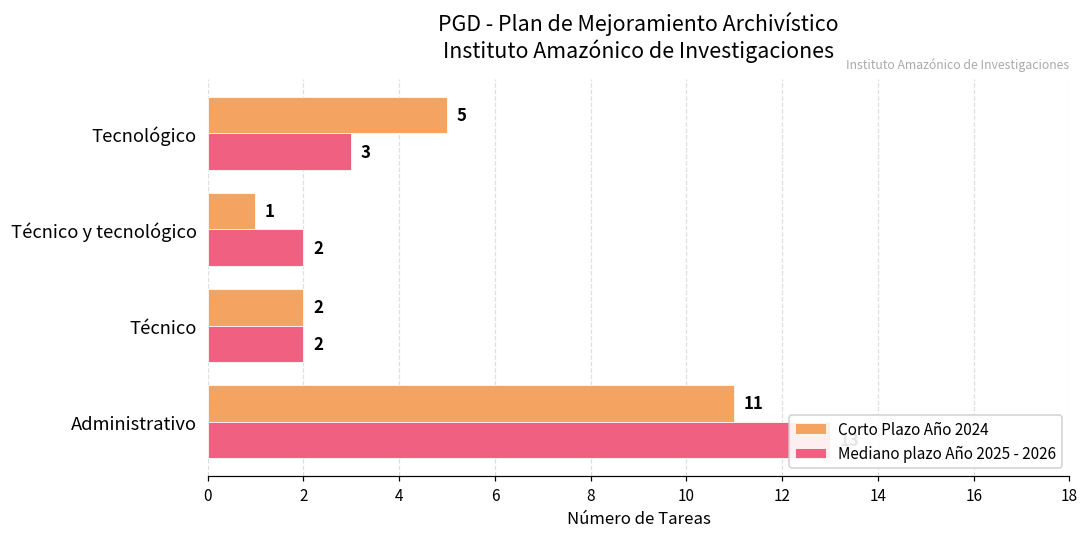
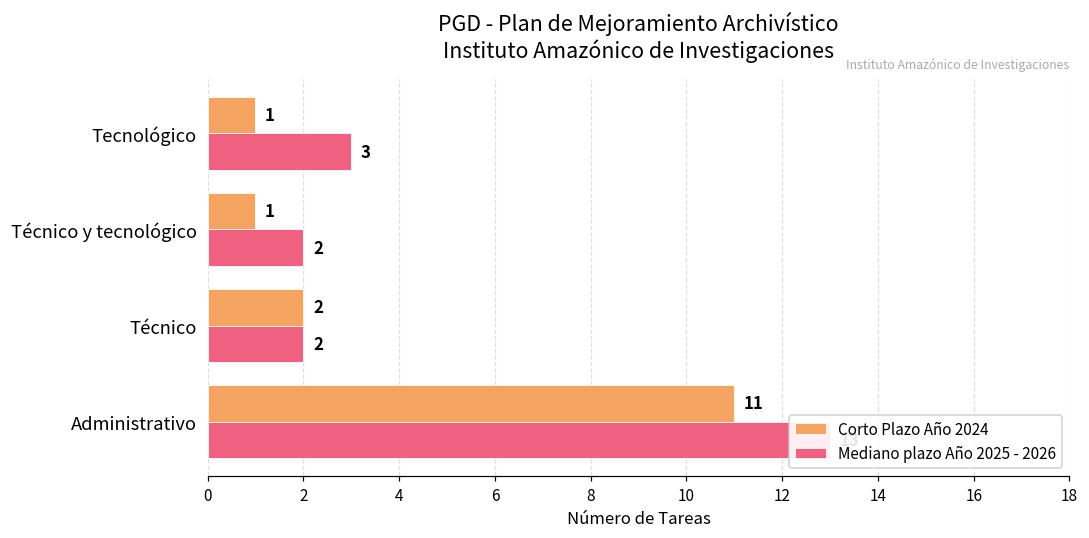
  {
    "Corto Plazo Año 2024": {
-     "Tecnológico": 5,
+     "Tecnológico": 1,
      "Técnico y tecnológico": 1,
      "Técnico": 2,
      "Administrativo": 11
    },
    "Mediano plazo Año 2025 - 2026": {
      "Tecnológico": 3,
      "Técnico y tecnológico": 2,
      "Técnico": 2
    }
  }
